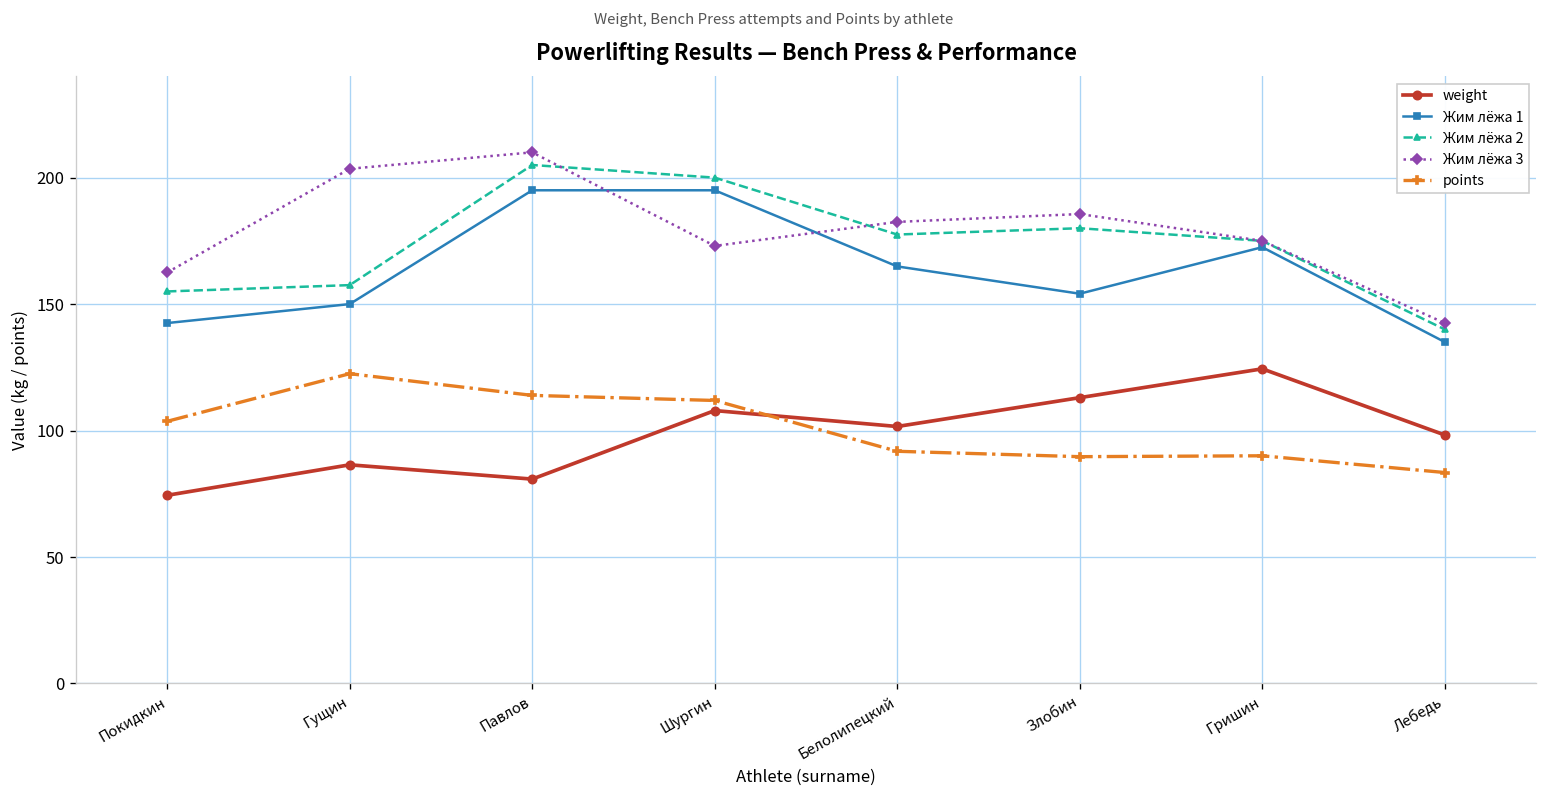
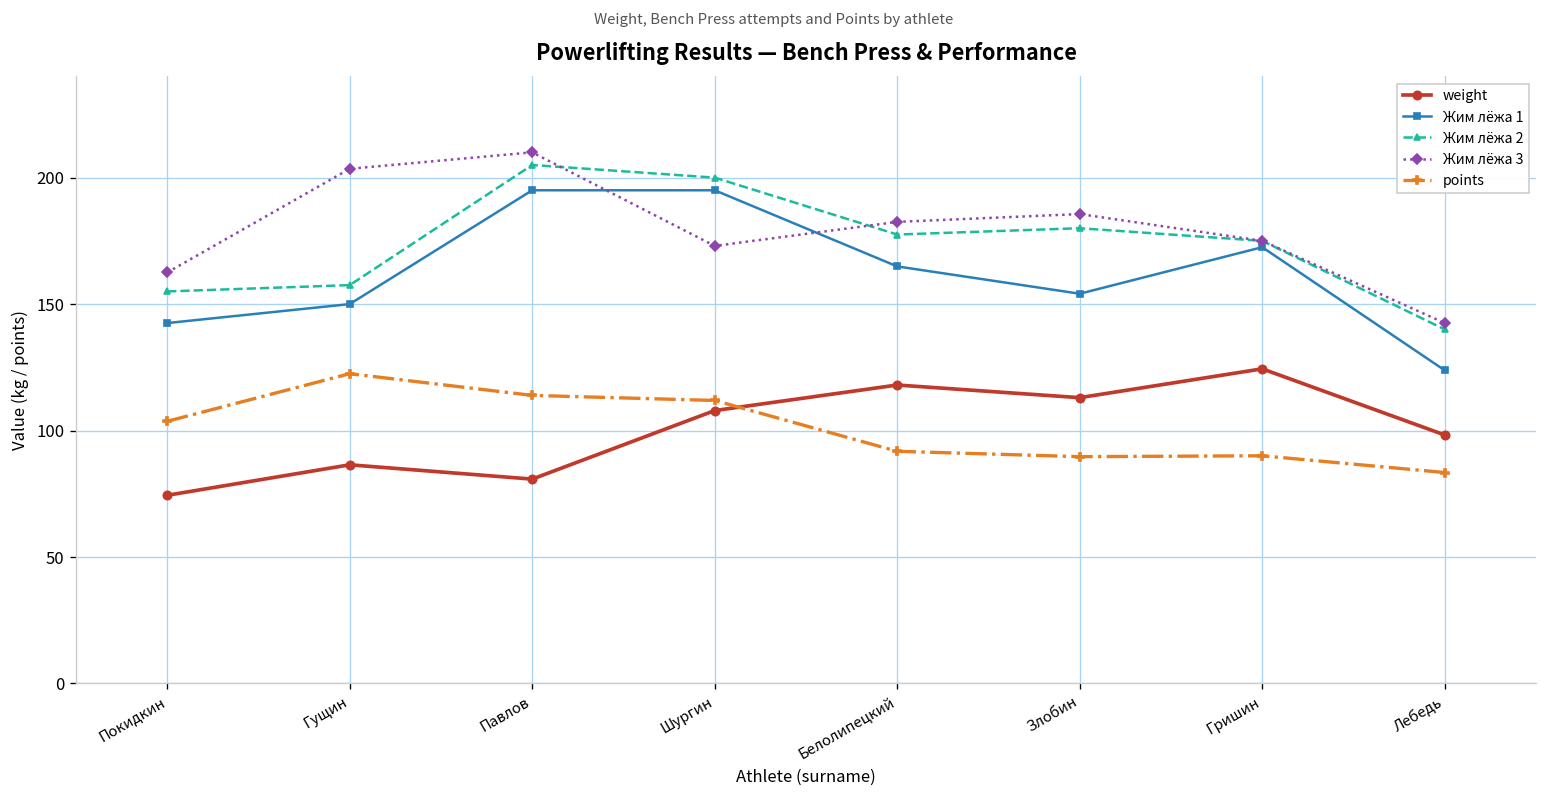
  {
    "weight": {
      "Покидкин": 74,
      "Гущин": 86,
      "Павлов": 81,
      "Шургин": 108,
-     "Белолипецкий": 102,
+     "Белолипецкий": 118,
      "Злобин": 113,
      "Гришин": 124,
      "Лебедь": 98
    },
    "Жим лёжа 1": {
      "Покидкин": 143,
      "Гущин": 150,
      "Павлов": 195,
      "Шургин": 195,
      "Белолипецкий": 165,
      "Злобин": 154,
      "Гришин": 173,
-     "Лебедь": 135
+     "Лебедь": 124
    },
    "Жим лёжа 2": {
      "Покидкин": 155,
      "Гущин": 158,
      "Павлов": 205,
      "Шургин": 200,
      "Белолипецкий": 178,
      "Злобин": 180,
      "Лебедь": 140
    },
    "Жим лёжа 3": {
      "Покидкин": 163,
      "Гущин": 204,
      "Павлов": 210,
      "Шургин": 173,
      "Белолипецкий": 183,
      "Злобин": 186,
      "Лебедь": 143
    },
    "points": {
      "Покидкин": 104,
      "Гущин": 122,
      "Павлов": 114,
      "Шургин": 112,
      "Белолипецкий": 92,
      "Злобин": 90,
      "Гришин": 90,
      "Лебедь": 83
    }
  }
